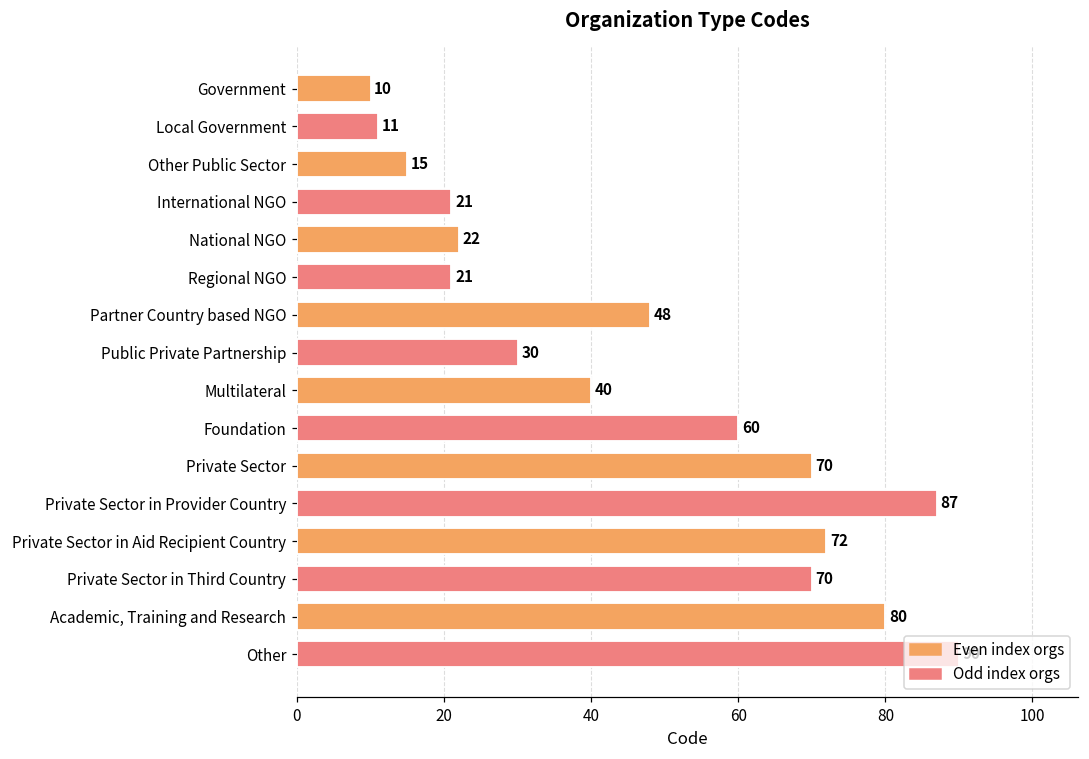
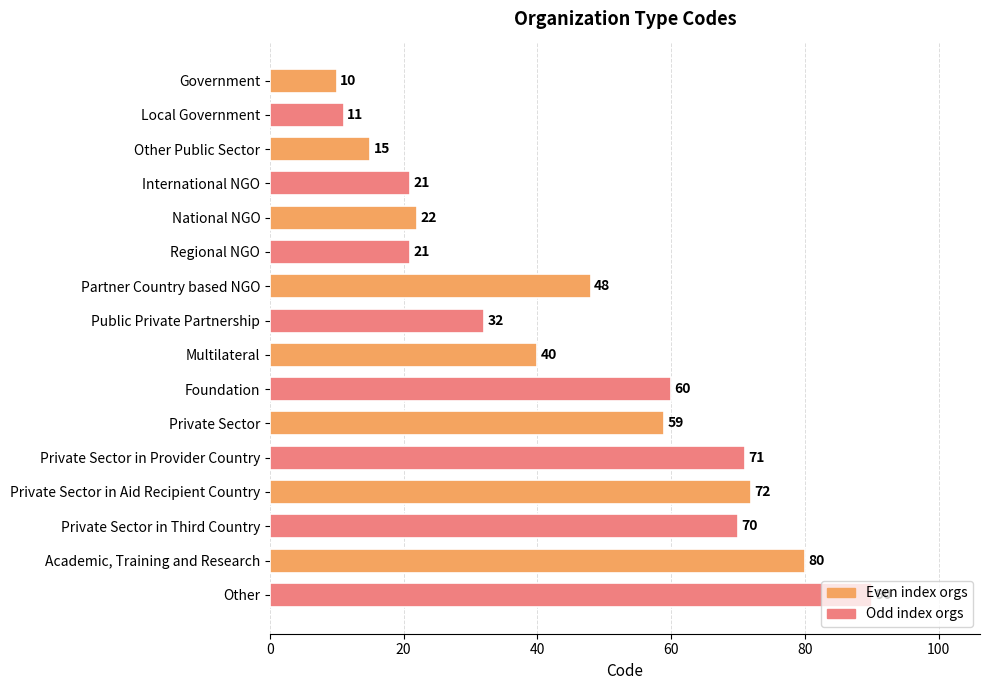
  {
    "Government": 10,
    "Local Government": 11,
    "Other Public Sector": 15,
    "International NGO": 21,
    "National NGO": 22,
    "Regional NGO": 21,
    "Partner Country based NGO": 48,
-   "Public Private Partnership": 30,
+   "Public Private Partnership": 32,
    "Multilateral": 40,
    "Foundation": 60,
-   "Private Sector": 70,
-   "Private Sector in Provider Country": 87,
+   "Private Sector": 59,
+   "Private Sector in Provider Country": 71,
    "Private Sector in Aid Recipient Country": 72,
    "Private Sector in Third Country": 70,
    "Academic, Training and Research": 80
  }
